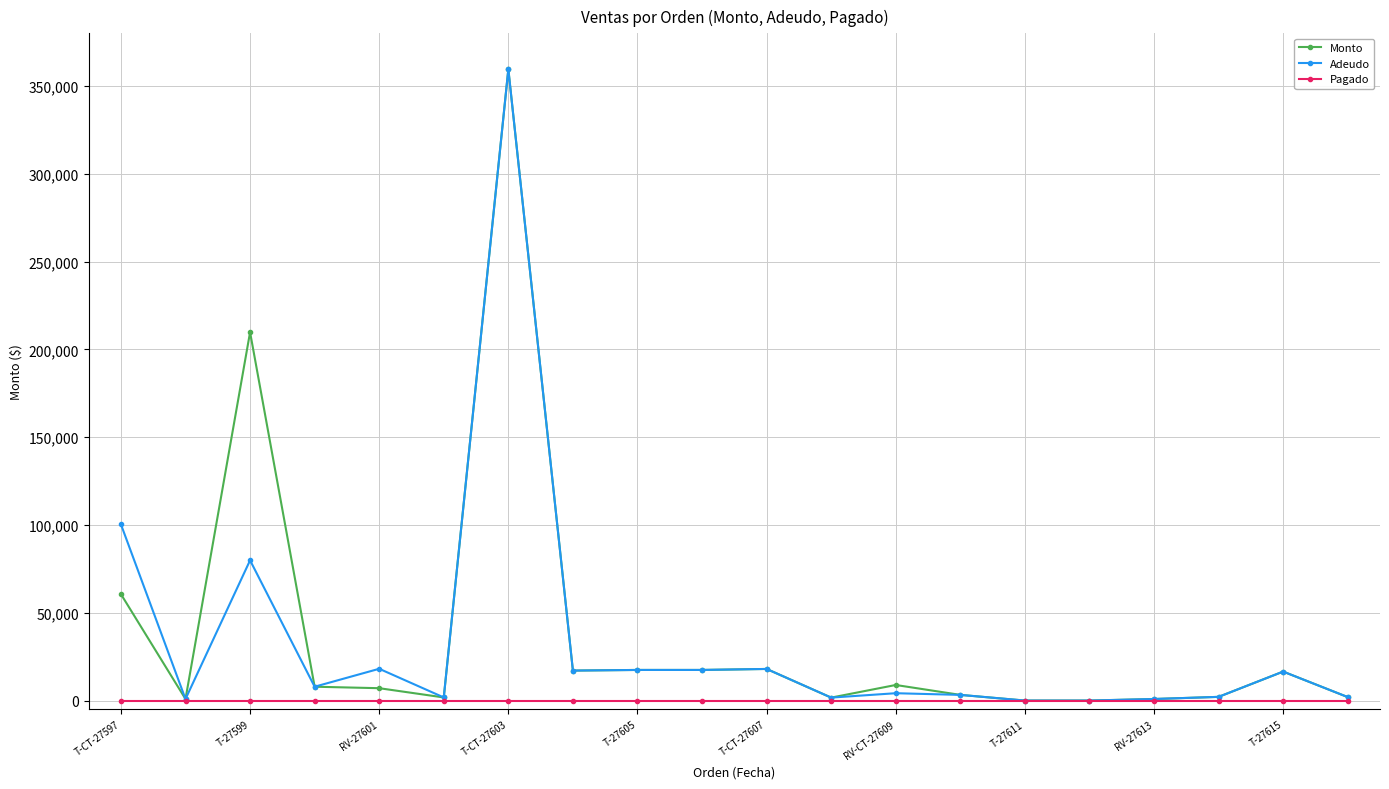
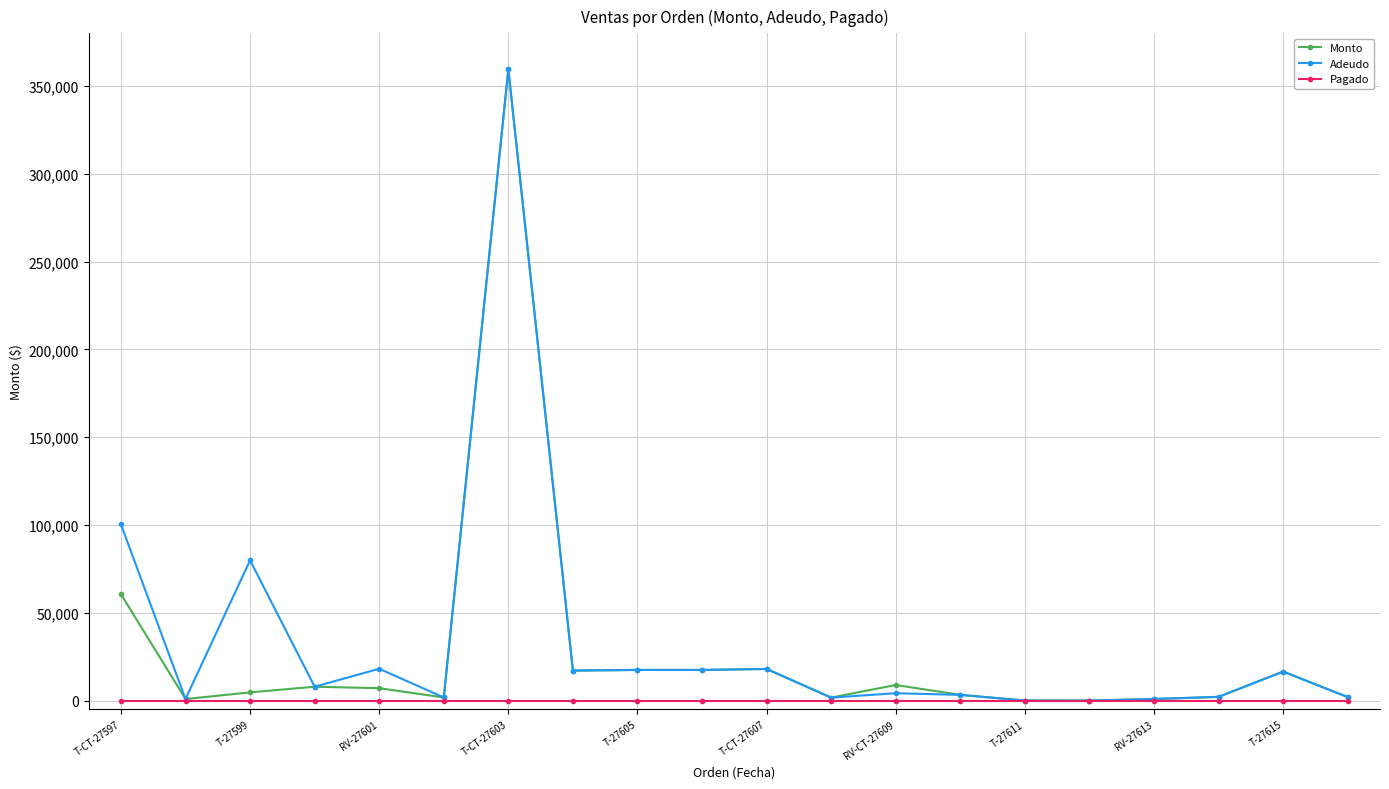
  {
    "Monto": {
      "T-CT-27597": "61,000",
-     "T-27599": "210,000",
+     "T-27599": "5,000",
      "RV-27601": "7,000",
      "RV-CT-27609": "9,000"
    },
    "Adeudo": {
      "T-CT-27597": "100,000",
      "T-27599": "80,000",
      "RV-27601": "18,000",
      "RV-CT-27609": "4,000"
    },
    "Pagado": {
      "T-CT-27597": "0",
      "T-27599": "0",
      "RV-27601": "0",
      "T-CT-27603": "0",
      "T-27605": "0",
      "T-CT-27607": "0",
      "RV-CT-27609": "0",
      "T-27615": "0"
    }
  }
